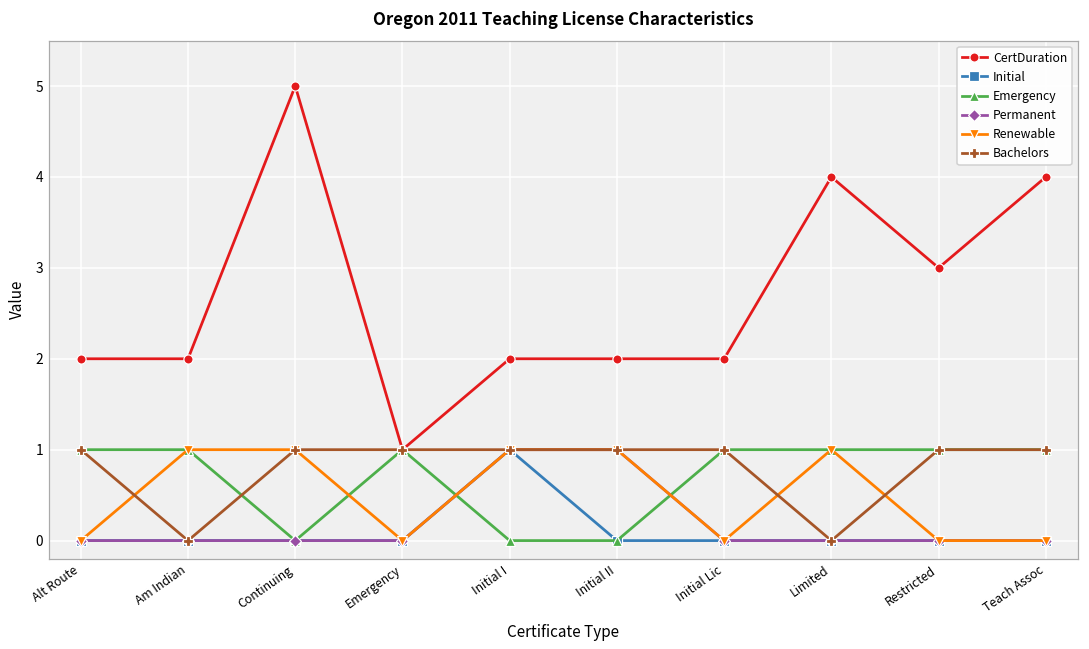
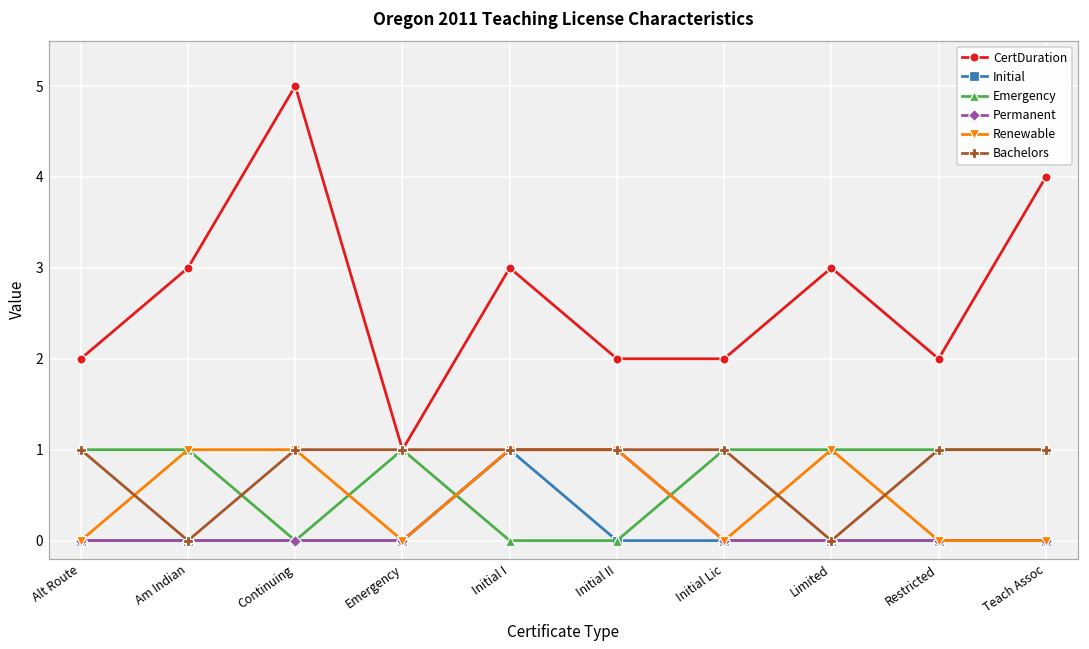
  {
    "CertDuration": {
      "Alt Route": 2,
-     "Am Indian": 2,
+     "Am Indian": 3,
      "Continuing": 5,
-     "Initial I": 2,
+     "Initial I": 3,
      "Initial II": 2,
      "Initial Lic": 2,
-     "Limited": 4,
-     "Restricted": 3,
+     "Limited": 3,
+     "Restricted": 2,
      "Teach Assoc": 4
    },
    "Emergency": {
      "Initial I": 0
    }
  }
